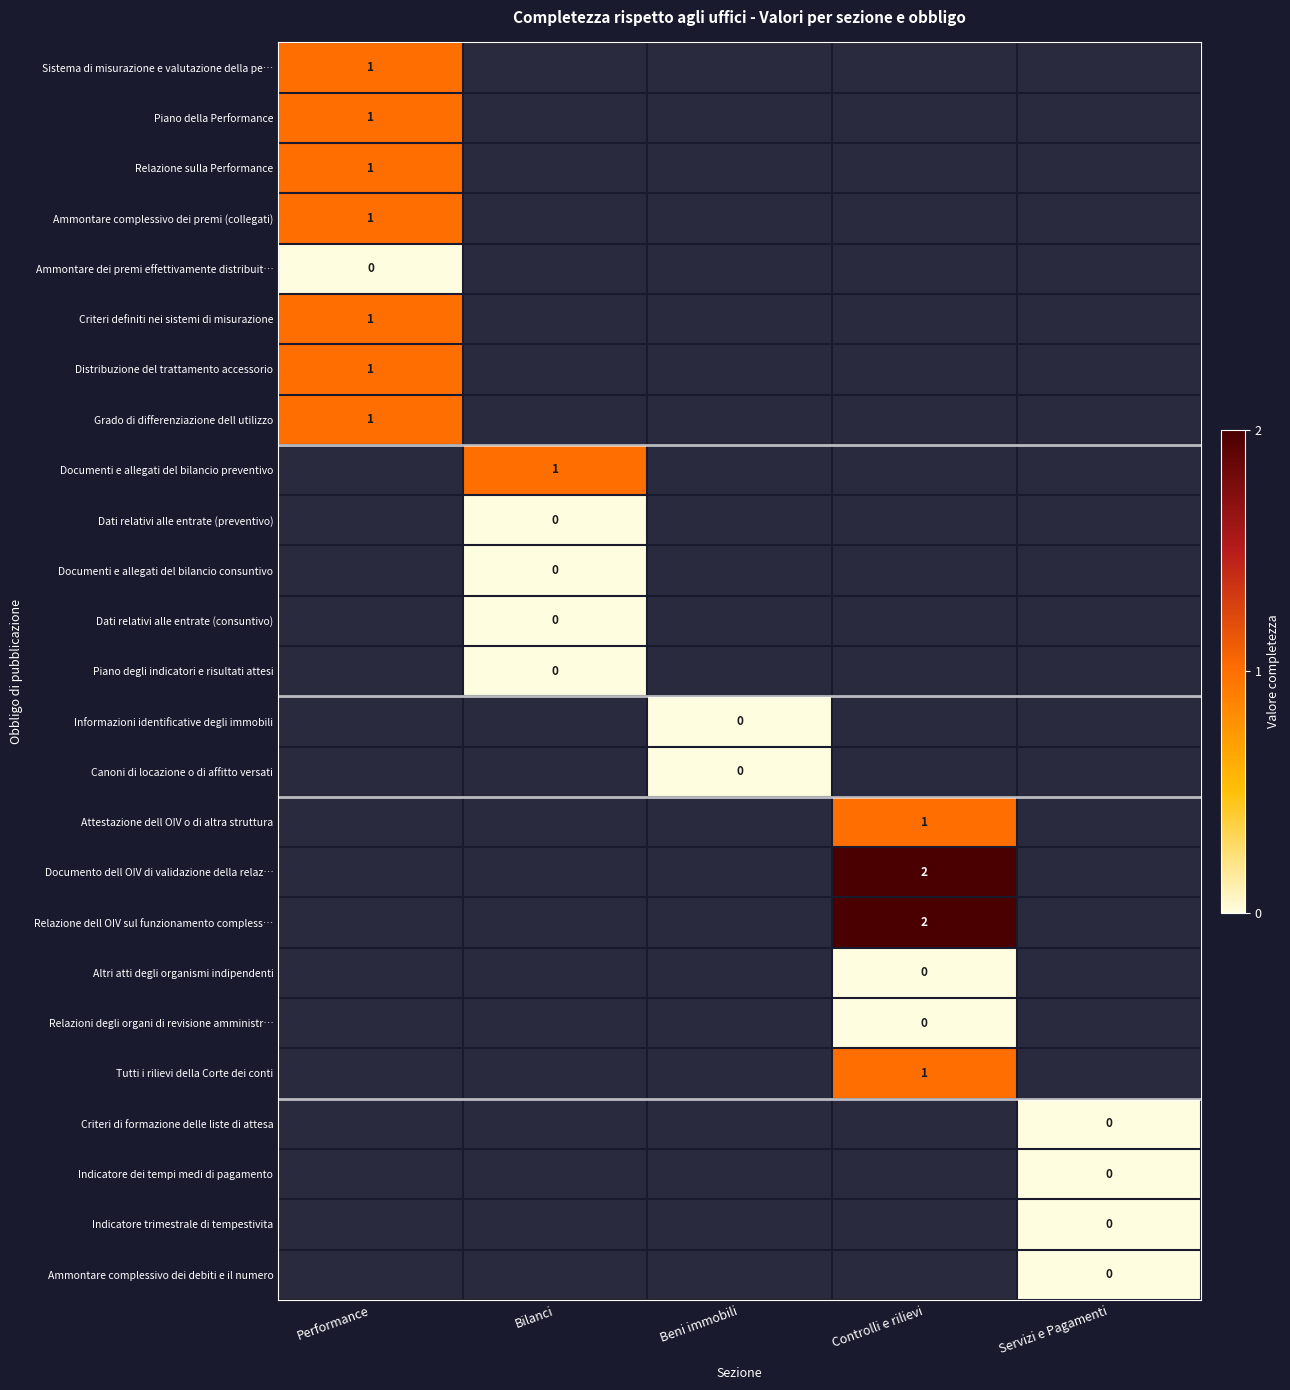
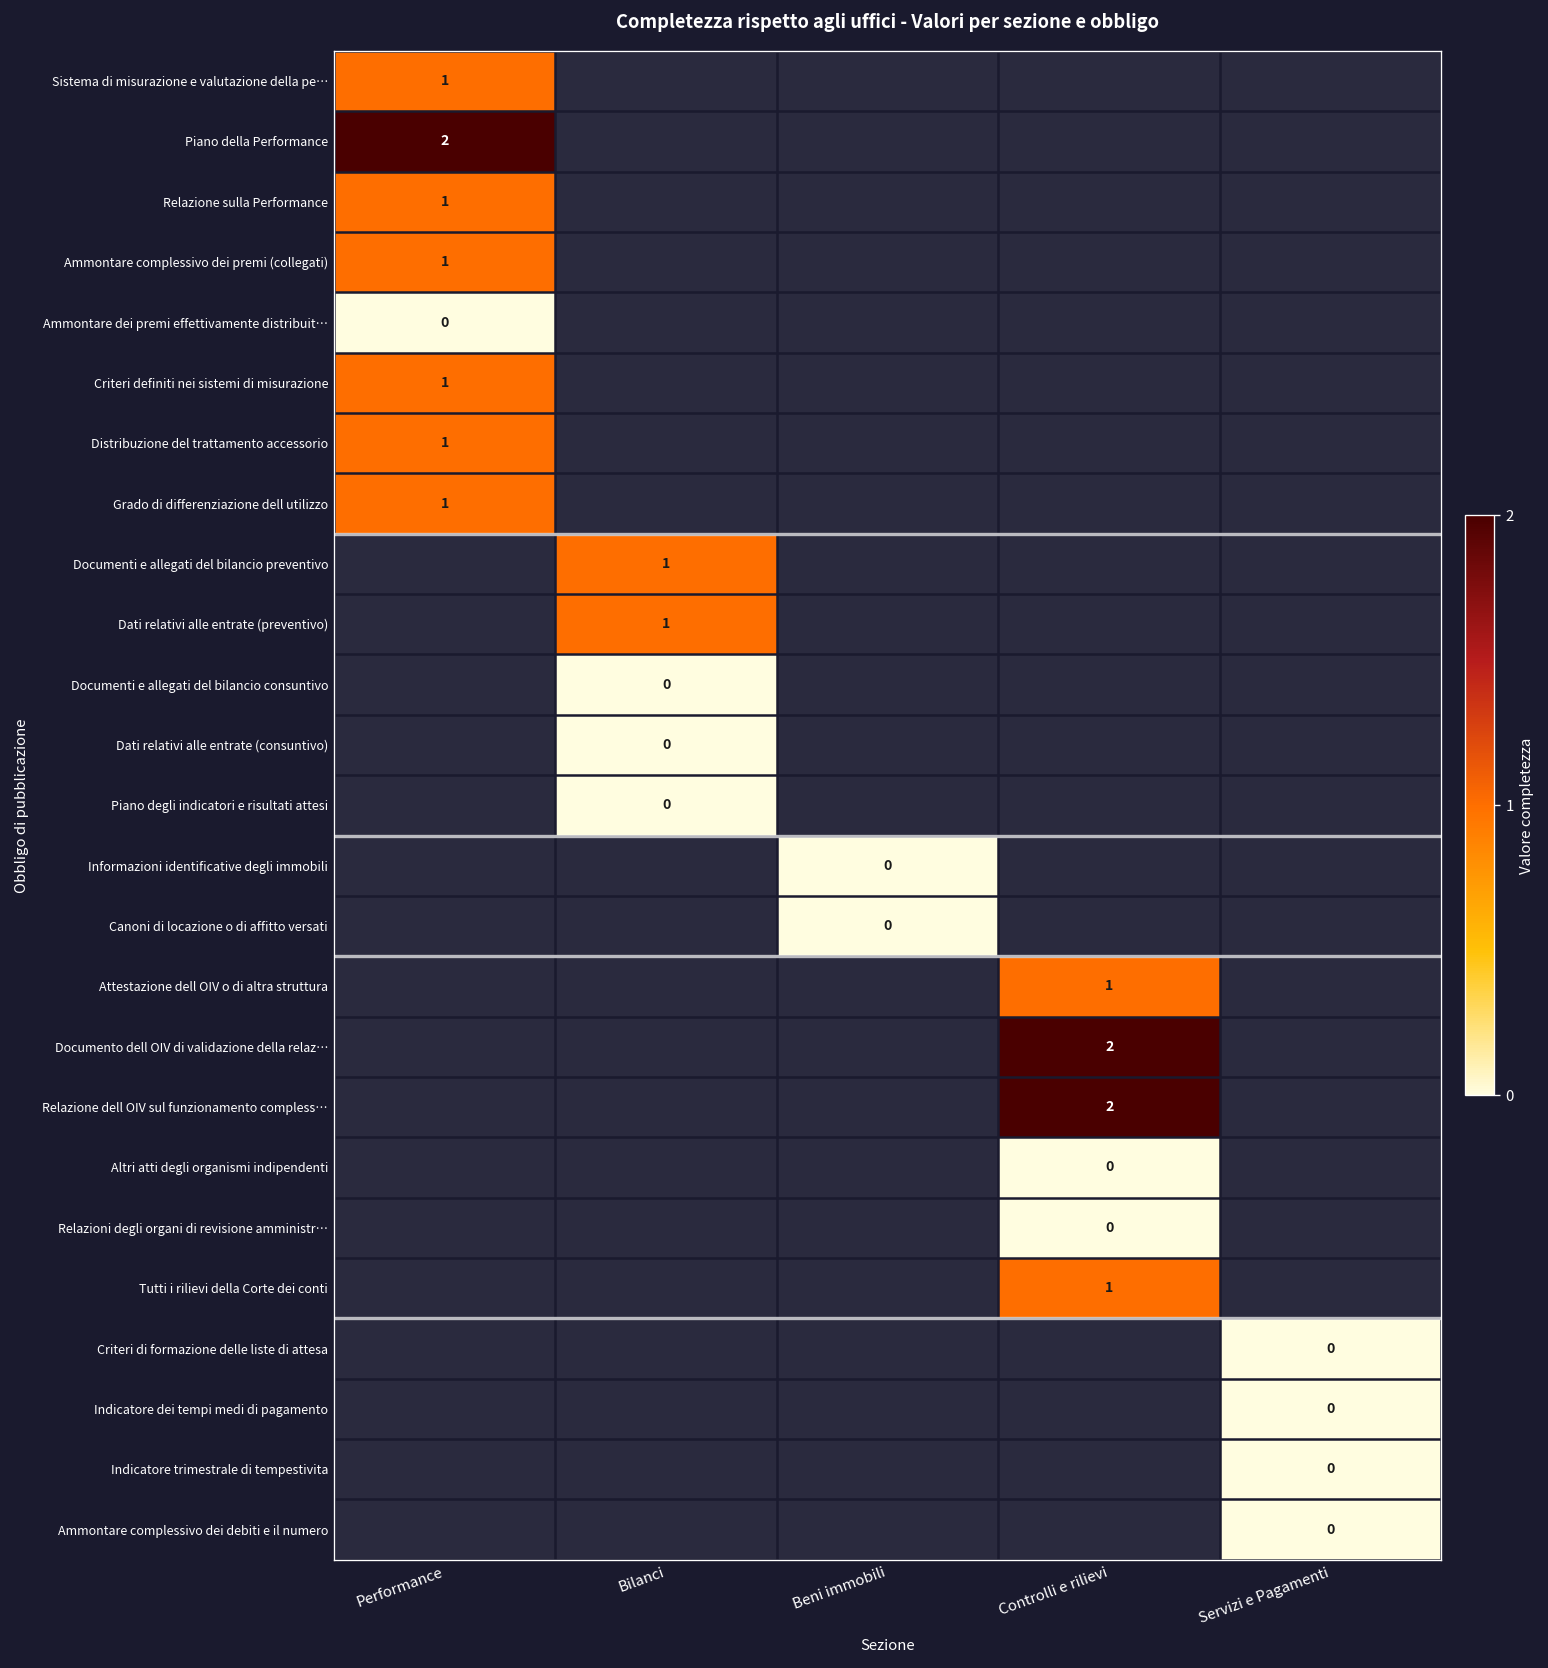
  {
    "Sistema di misurazione e valutazione della pe…": {
      "Performance": 1
    },
    "Piano della Performance": {
-     "Performance": 1
+     "Performance": 2
    },
    "Relazione sulla Performance": {
      "Performance": 1
    },
    "Ammontare complessivo dei premi (collegati)": {
      "Performance": 1
    },
    "Ammontare dei premi effettivamente distribuit…": {
      "Performance": 0
    },
    "Criteri definiti nei sistemi di misurazione": {
      "Performance": 1
    },
    "Distribuzione del trattamento accessorio": {
      "Performance": 1
    },
    "Grado di differenziazione dell utilizzo": {
      "Performance": 1
    },
    "Documenti e allegati del bilancio preventivo": {
      "Bilanci": 1
    },
    "Dati relativi alle entrate (preventivo)": {
-     "Bilanci": 0
+     "Bilanci": 1
    },
    "Documenti e allegati del bilancio consuntivo": {
      "Bilanci": 0
    },
    "Dati relativi alle entrate (consuntivo)": {
      "Bilanci": 0
    },
    "Piano degli indicatori e risultati attesi": {
      "Bilanci": 0
    },
    "Informazioni identificative degli immobili": {
      "Beni immobili": 0
    },
    "Canoni di locazione o di affitto versati": {
      "Beni immobili": 0
    },
    "Attestazione dell OIV o di altra struttura": {
      "Controlli e rilievi": 1
    },
    "Documento dell OIV di validazione della relaz…": {
      "Controlli e rilievi": 2
    },
    "Relazione dell OIV sul funzionamento compless…": {
      "Controlli e rilievi": 2
    },
    "Altri atti degli organismi indipendenti": {
      "Controlli e rilievi": 0
    },
    "Relazioni degli organi di revisione amministr…": {
      "Controlli e rilievi": 0
    },
    "Tutti i rilievi della Corte dei conti": {
      "Controlli e rilievi": 1
    },
    "Criteri di formazione delle liste di attesa": {
      "Servizi e Pagamenti": 0
    },
    "Indicatore dei tempi medi di pagamento": {
      "Servizi e Pagamenti": 0
    },
    "Indicatore trimestrale di tempestivita": {
      "Servizi e Pagamenti": 0
    },
    "Ammontare complessivo dei debiti e il numero": {
      "Servizi e Pagamenti": 0
    }
  }
